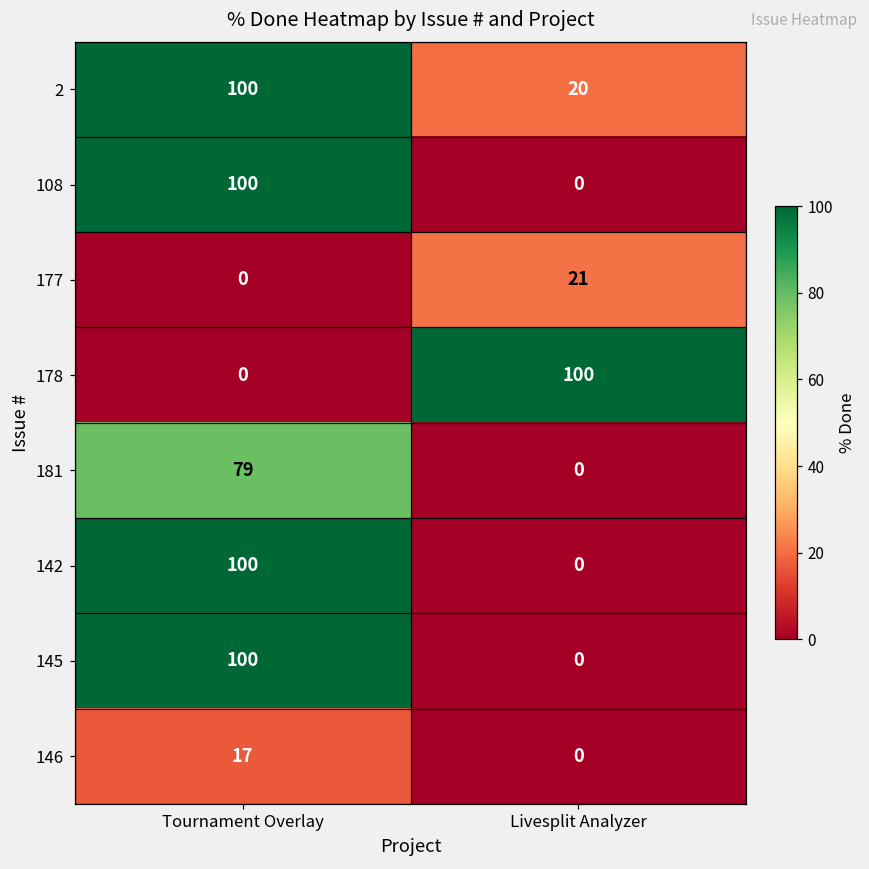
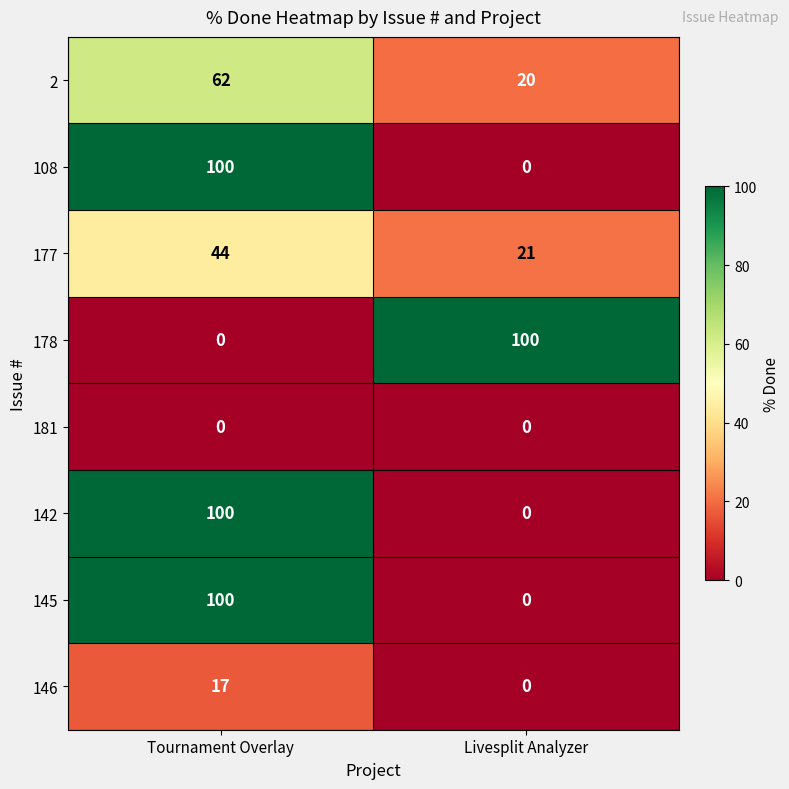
  {
    "2": {
-     "Tournament Overlay": 100,
+     "Tournament Overlay": 62,
      "Livesplit Analyzer": 20
    },
    "108": {
      "Tournament Overlay": 100,
      "Livesplit Analyzer": 0
    },
    "177": {
-     "Tournament Overlay": 0,
+     "Tournament Overlay": 44,
      "Livesplit Analyzer": 21
    },
    "178": {
      "Tournament Overlay": 0,
      "Livesplit Analyzer": 100
    },
    "181": {
-     "Tournament Overlay": 79,
+     "Tournament Overlay": 0,
      "Livesplit Analyzer": 0
    },
    "142": {
      "Tournament Overlay": 100,
      "Livesplit Analyzer": 0
    },
    "145": {
      "Tournament Overlay": 100,
      "Livesplit Analyzer": 0
    },
    "146": {
      "Tournament Overlay": 17,
      "Livesplit Analyzer": 0
    }
  }
